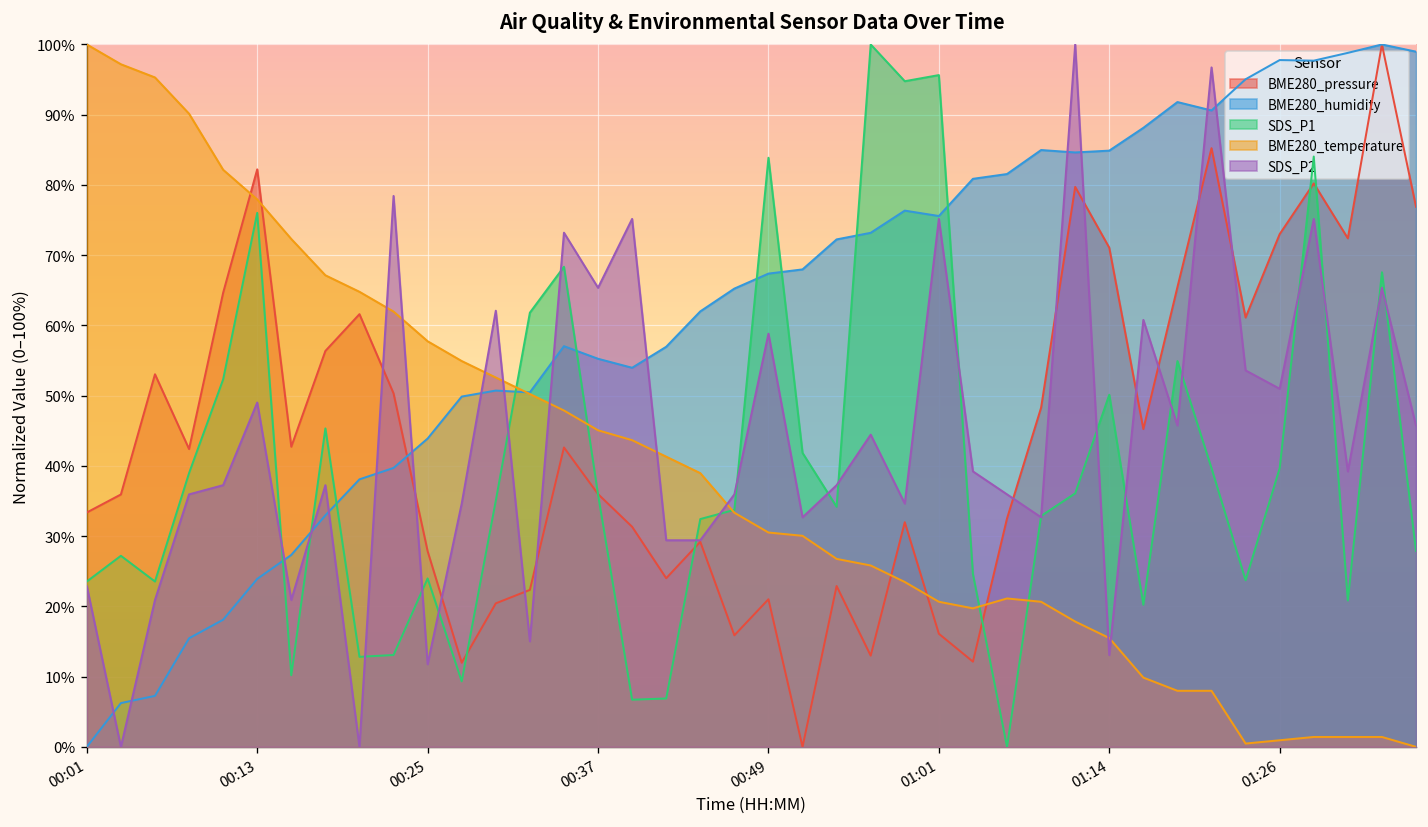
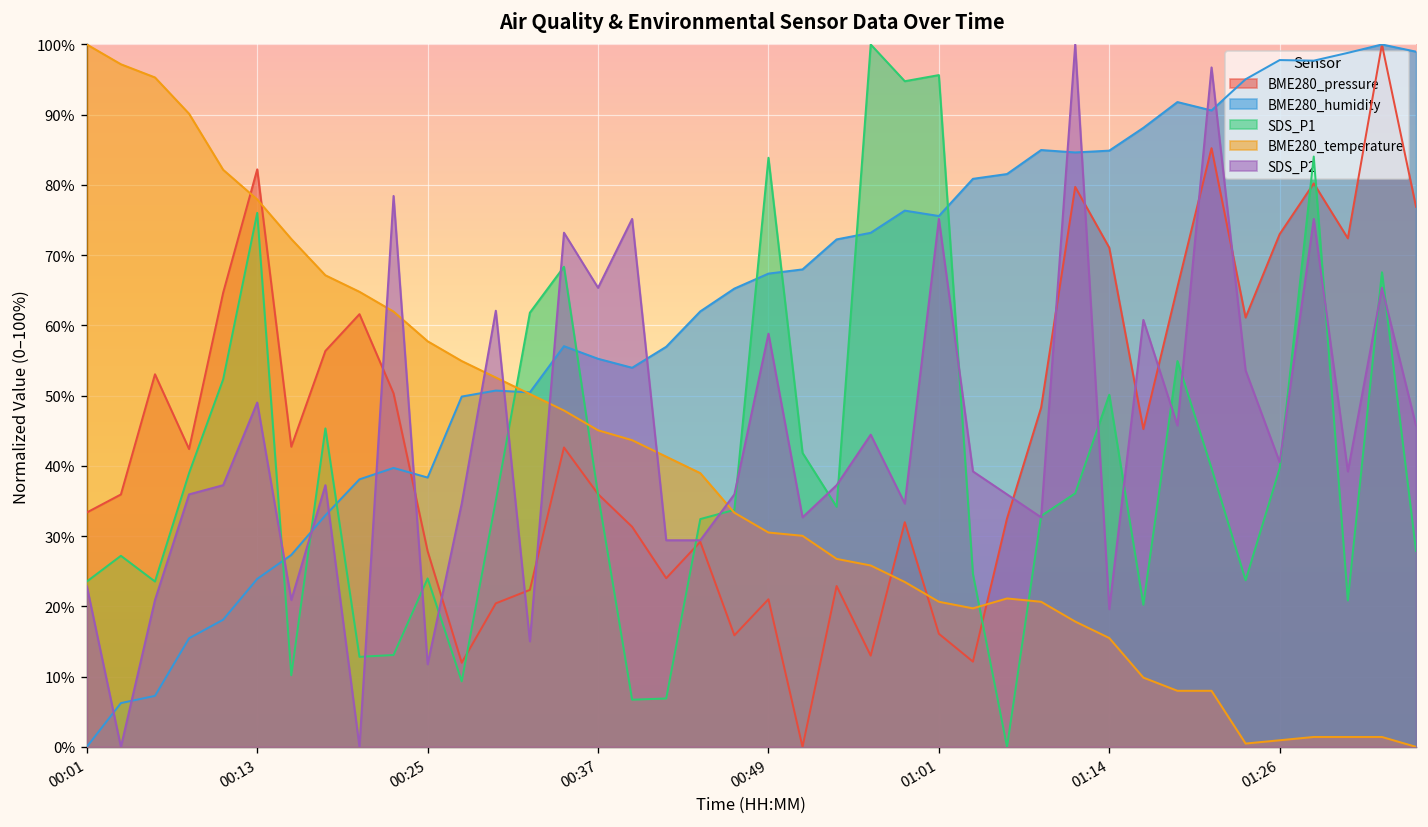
  {
    "BME280_pressure": {
      "00:01": "33%",
      "00:13": "82%",
      "00:25": "28%",
      "00:49": "21%",
      "01:01": "16%",
      "01:14": "71%",
      "01:26": "73%"
    },
    "BME280_humidity": {
      "00:01": "0%",
      "00:13": "24%",
-     "00:25": "44%",
+     "00:25": "38%",
      "00:37": "55%",
      "00:49": "67%",
      "01:14": "85%"
    },
    "SDS_P1": {
      "00:01": "24%",
      "00:13": "76%",
      "00:25": "24%",
      "00:49": "84%",
      "01:01": "96%",
      "01:14": "50%",
      "01:26": "40%"
    },
    "BME280_temperature": {
      "00:01": "100%",
      "00:13": "78%",
      "00:25": "58%",
      "00:37": "45%",
      "00:49": "31%",
      "01:01": "21%",
      "01:14": "15%",
      "01:26": "1%"
    },
    "SDS_P2": {
      "00:01": "23%",
      "00:13": "49%",
      "00:25": "12%",
      "00:37": "65%",
      "00:49": "59%",
-     "01:14": "13%",
-     "01:26": "51%"
+     "01:14": "20%",
+     "01:26": "41%"
    }
  }
